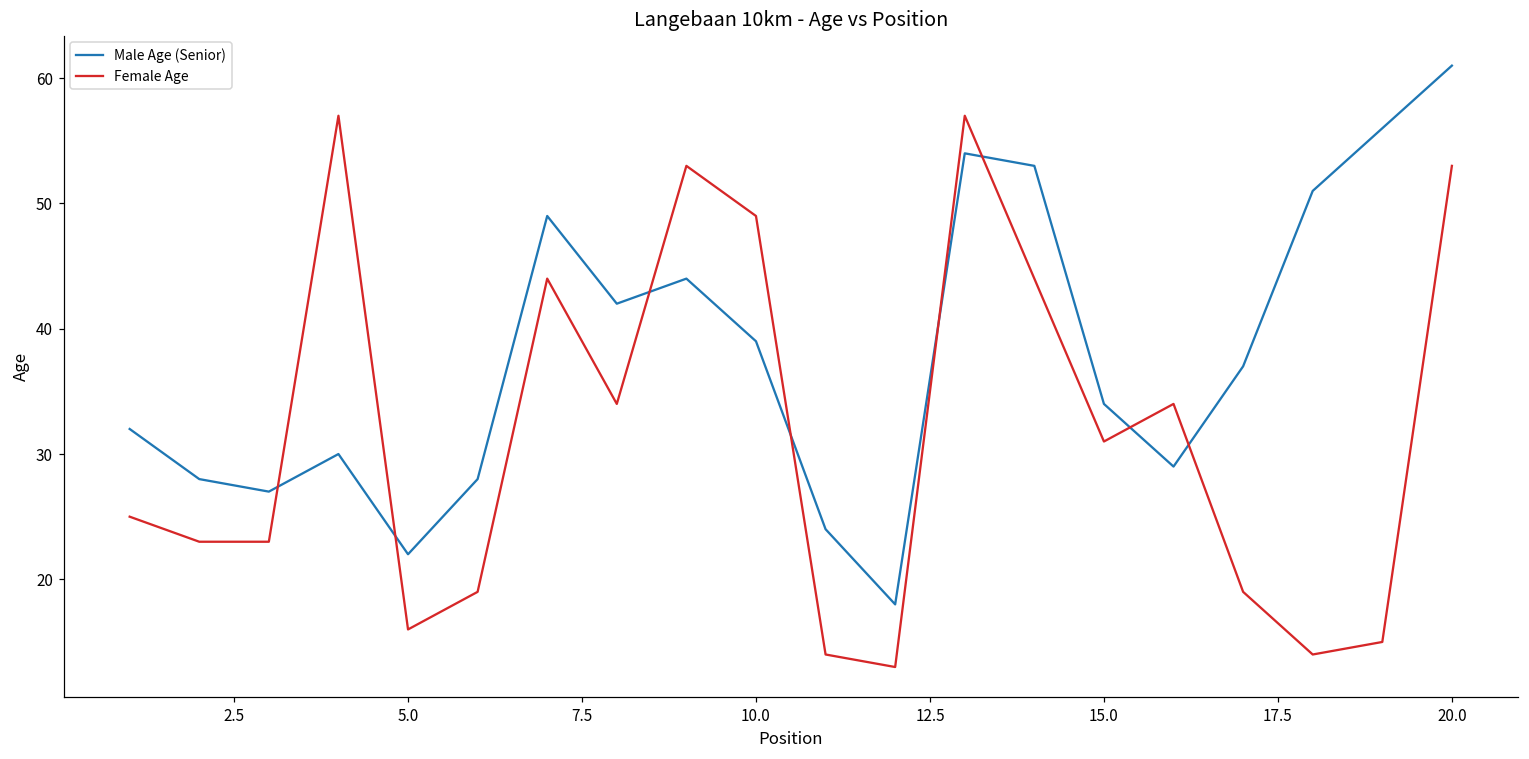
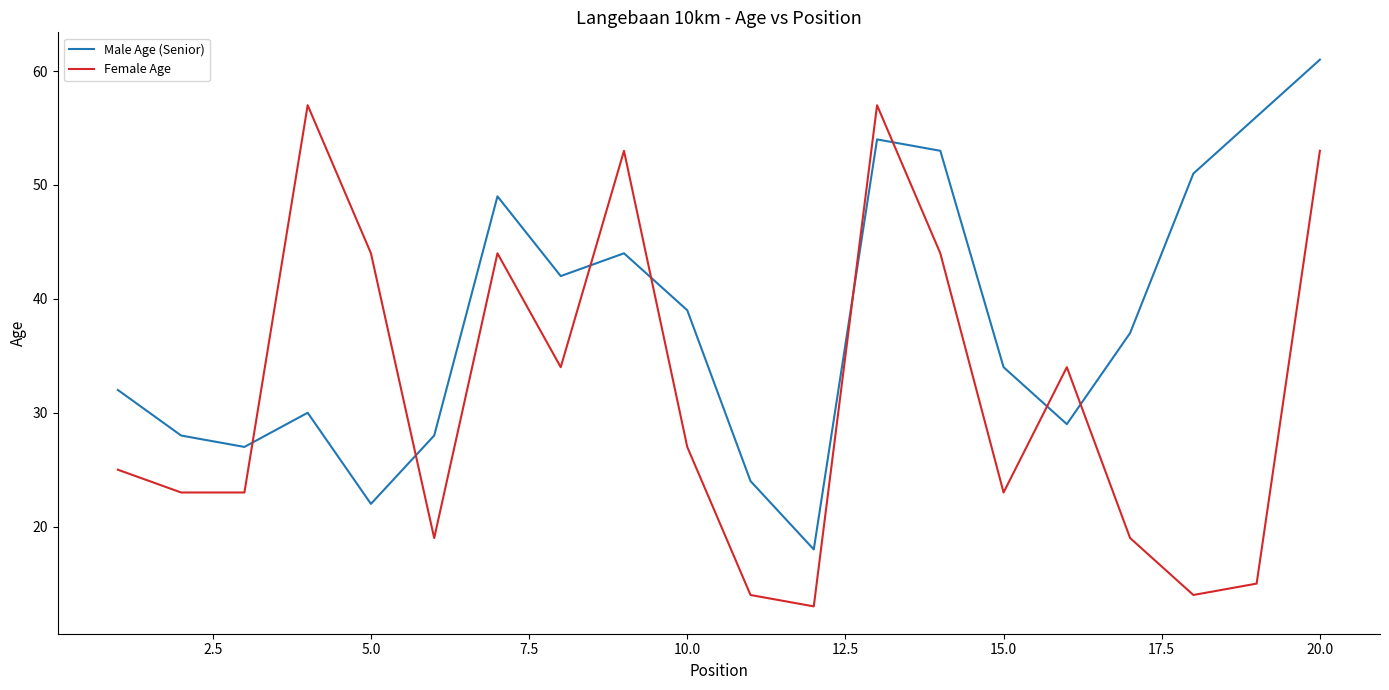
  {
    "Male Age (Senior)": {
      "5.0": 22,
      "10.0": 39,
      "15.0": 34,
      "20.0": 61
    },
    "Female Age": {
-     "5.0": 16,
-     "10.0": 49,
-     "15.0": 31,
+     "5.0": 44,
+     "10.0": 27,
+     "15.0": 23,
      "20.0": 53
    }
  }
